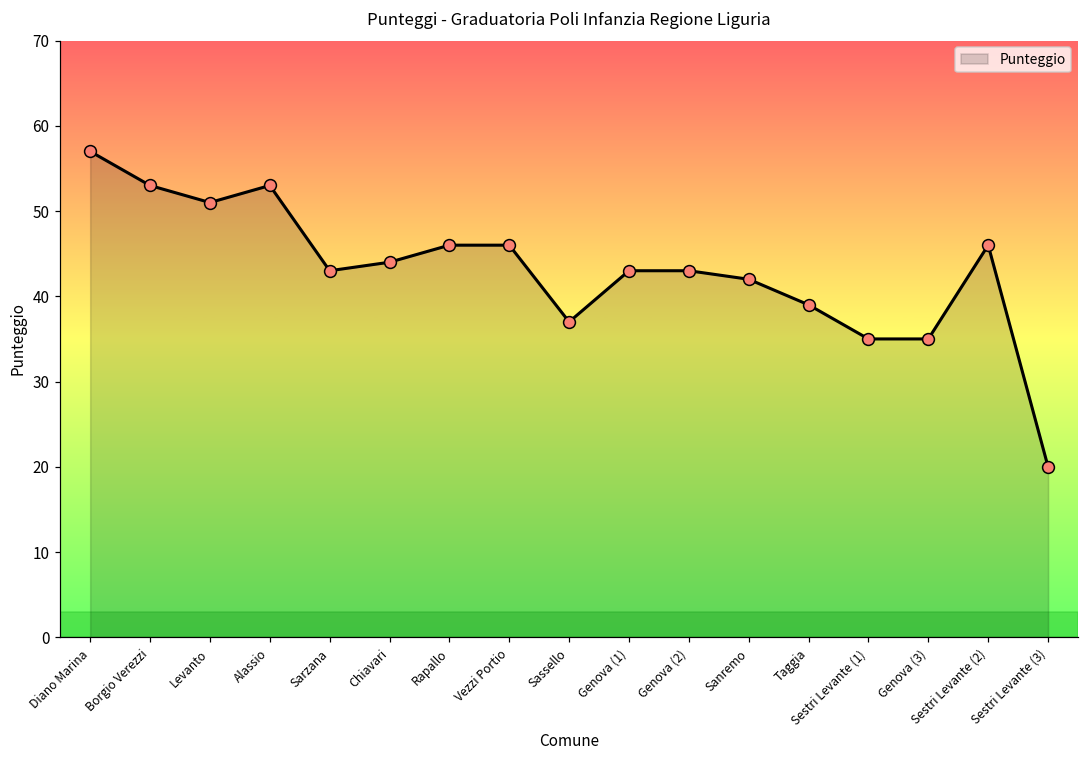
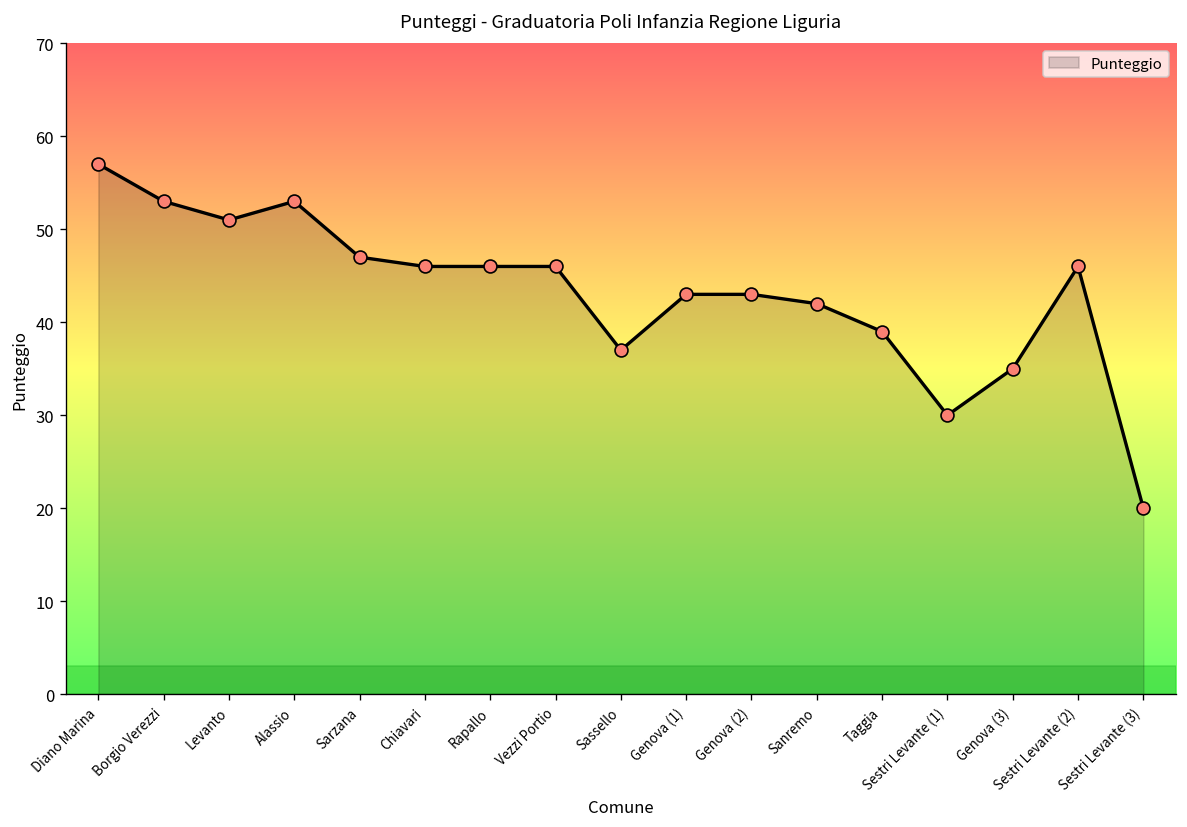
  {
    "Diano Marina": 57,
    "Borgio Verezzi": 53,
    "Levanto": 51,
    "Alassio": 53,
-   "Sarzana": 43,
-   "Chiavari": 44,
+   "Sarzana": 47,
+   "Chiavari": 46,
    "Rapallo": 46,
    "Vezzi Portio": 46,
    "Sassello": 37,
    "Genova (1)": 43,
    "Genova (2)": 43,
    "Sanremo": 42,
    "Taggia": 39,
-   "Sestri Levante (1)": 35,
+   "Sestri Levante (1)": 30,
    "Genova (3)": 35,
    "Sestri Levante (2)": 46,
    "Sestri Levante (3)": 20
  }
